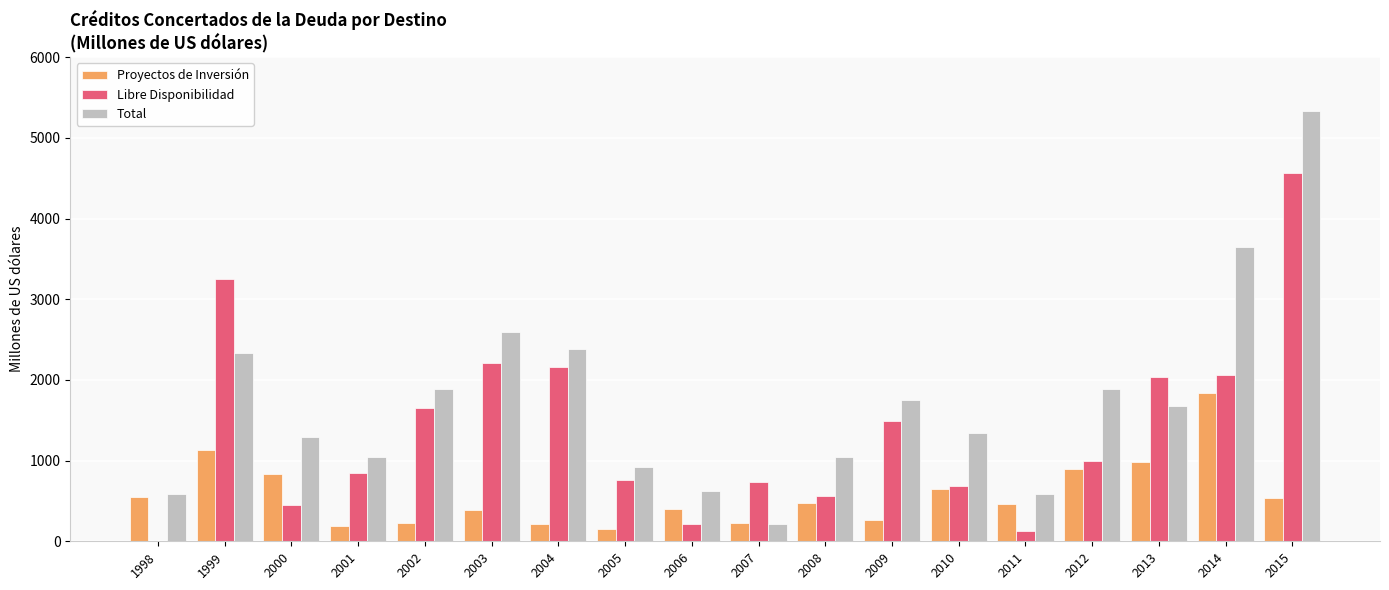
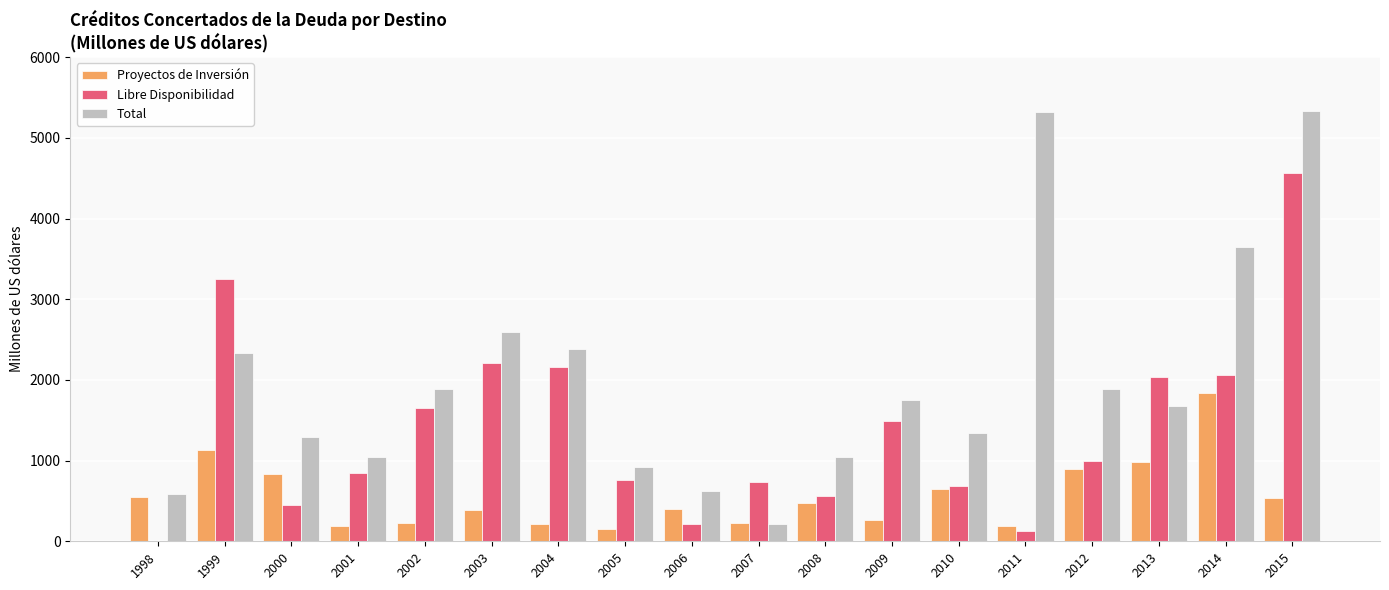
  {
    "Proyectos de Inversión": {
      "1998": 600,
      "1999": 1100,
      "2000": 800,
      "2001": 200,
      "2002": 200,
      "2003": 400,
      "2004": 200,
      "2005": 200,
      "2006": 400,
      "2007": 200,
      "2008": 500,
      "2009": 300,
      "2010": 700,
-     "2011": 500,
+     "2011": 200,
      "2012": 900,
      "2013": 1000,
      "2014": 1800,
      "2015": 500
    },
    "Libre Disponibilidad": {
      "1998": 0,
      "1999": 3300,
      "2000": 500,
      "2001": 900,
      "2002": 1700,
      "2003": 2200,
      "2004": 2200,
      "2005": 800,
      "2006": 200,
      "2007": 700,
      "2008": 600,
      "2009": 1500,
      "2010": 700,
      "2011": 100,
      "2012": 1000,
      "2013": 2000,
      "2014": 2100,
      "2015": 4600
    },
    "Total": {
      "1998": 600,
      "1999": 2300,
      "2000": 1300,
      "2001": 1100,
      "2002": 1900,
      "2003": 2600,
      "2004": 2400,
      "2005": 900,
      "2006": 600,
      "2007": 200,
      "2008": 1000,
      "2009": 1800,
      "2010": 1300,
-     "2011": 600,
+     "2011": 5300,
      "2012": 1900,
      "2013": 1700,
      "2014": 3600,
      "2015": 5300
    }
  }
